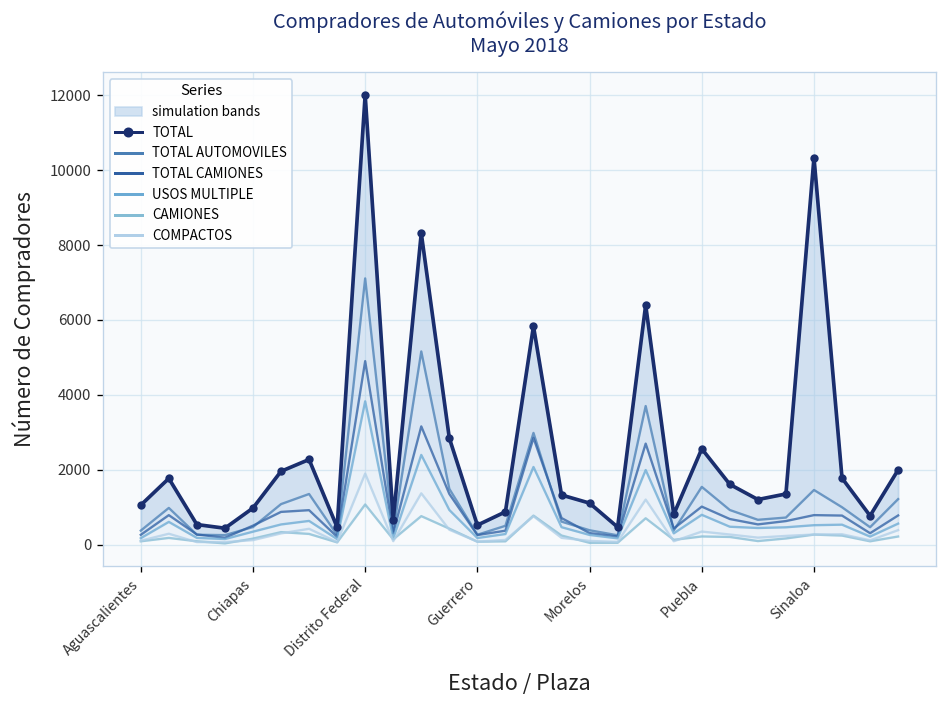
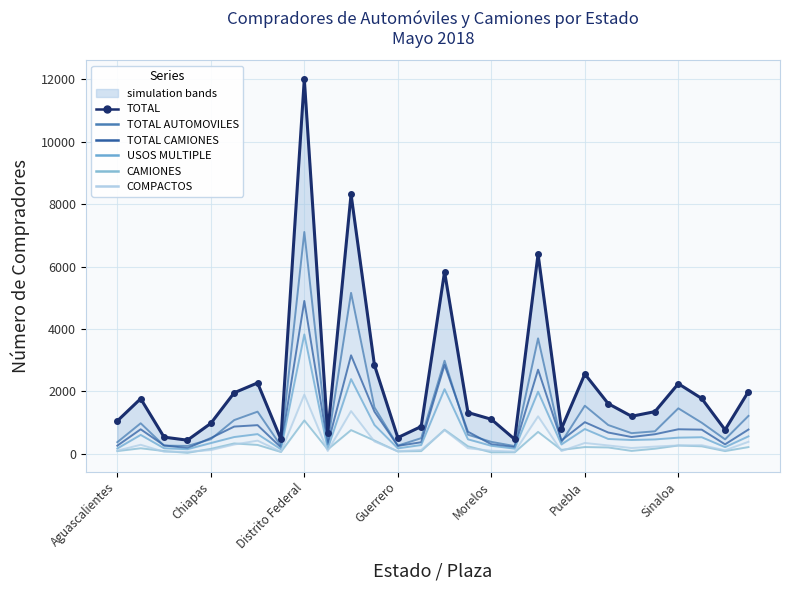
  {
    "TOTAL": {
      "Aguascalientes": 1100,
      "Chiapas": 1000,
      "Distrito Federal": 12000,
      "Guerrero": 500,
      "Morelos": 1100,
      "Puebla": 2600,
-     "Sinaloa": 10300
+     "Sinaloa": 2200
    }
  }
